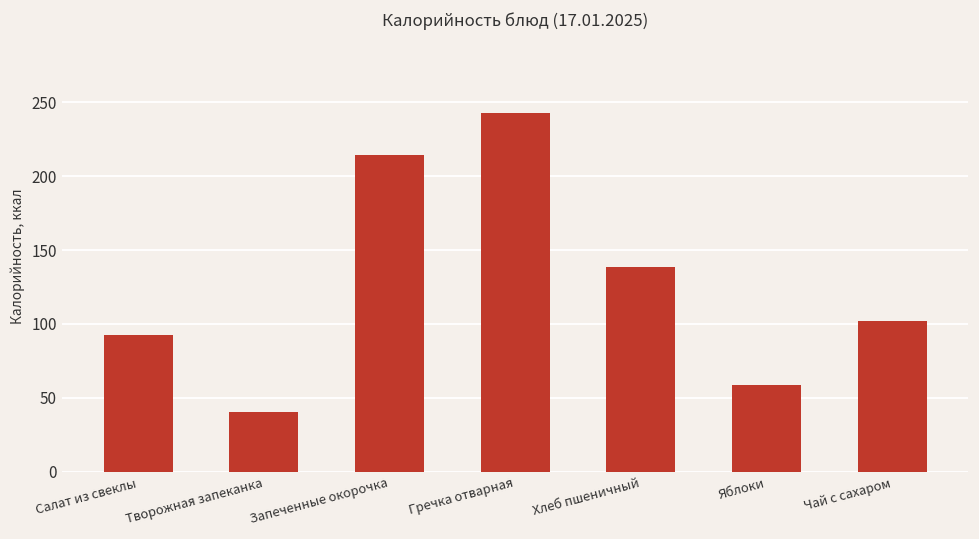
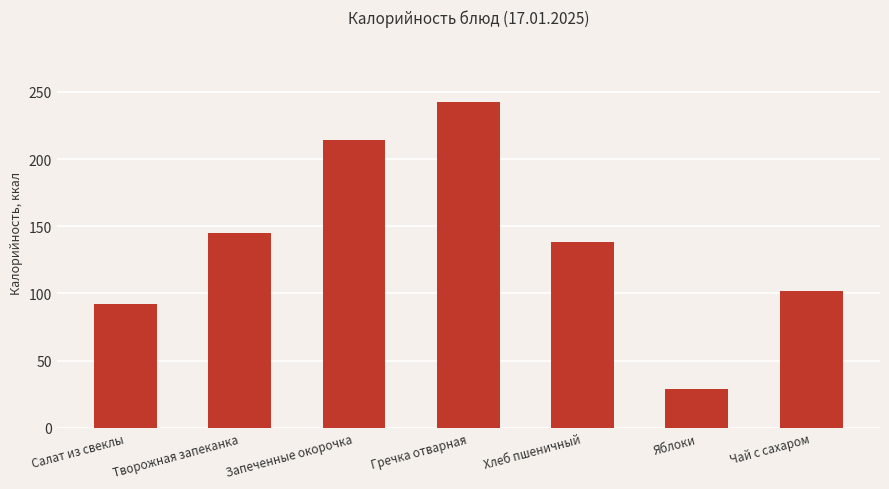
  {
    "Салат из свеклы": 92,
-   "Творожная запеканка": 40,
+   "Творожная запеканка": 145,
    "Запеченные окорочка": 214,
    "Гречка отварная": 243,
    "Хлеб пшеничный": 139,
-   "Яблоки": 58,
+   "Яблоки": 29,
    "Чай с сахаром": 102
  }
